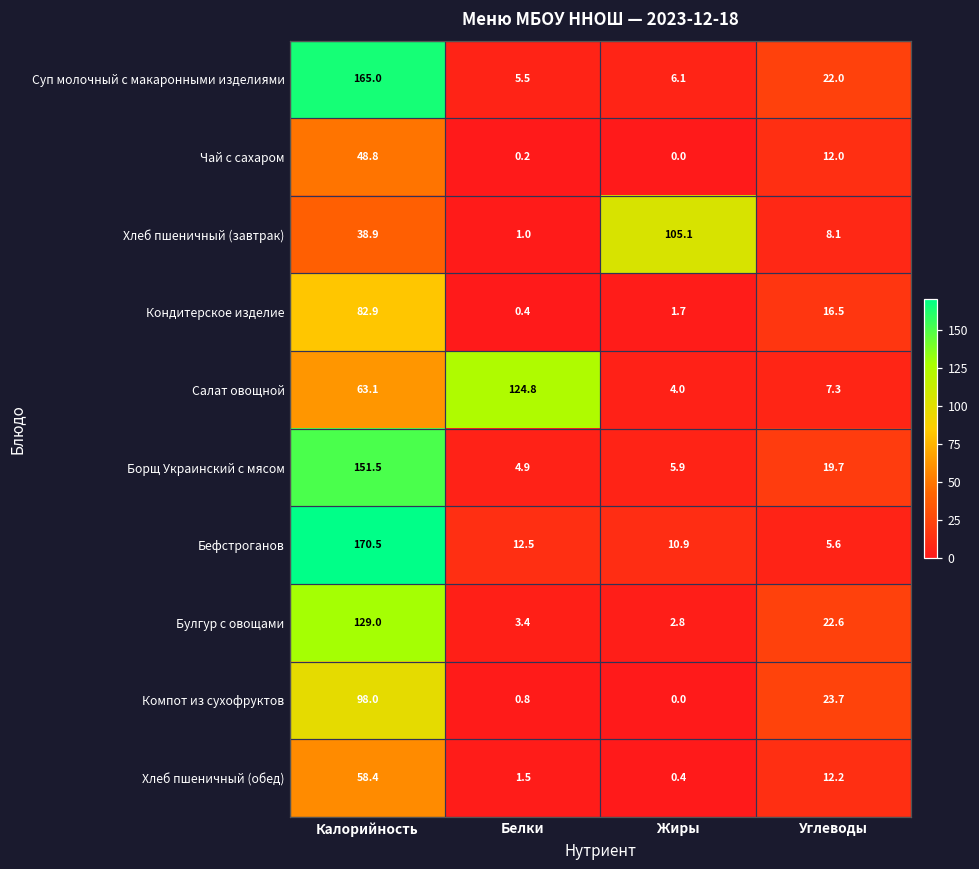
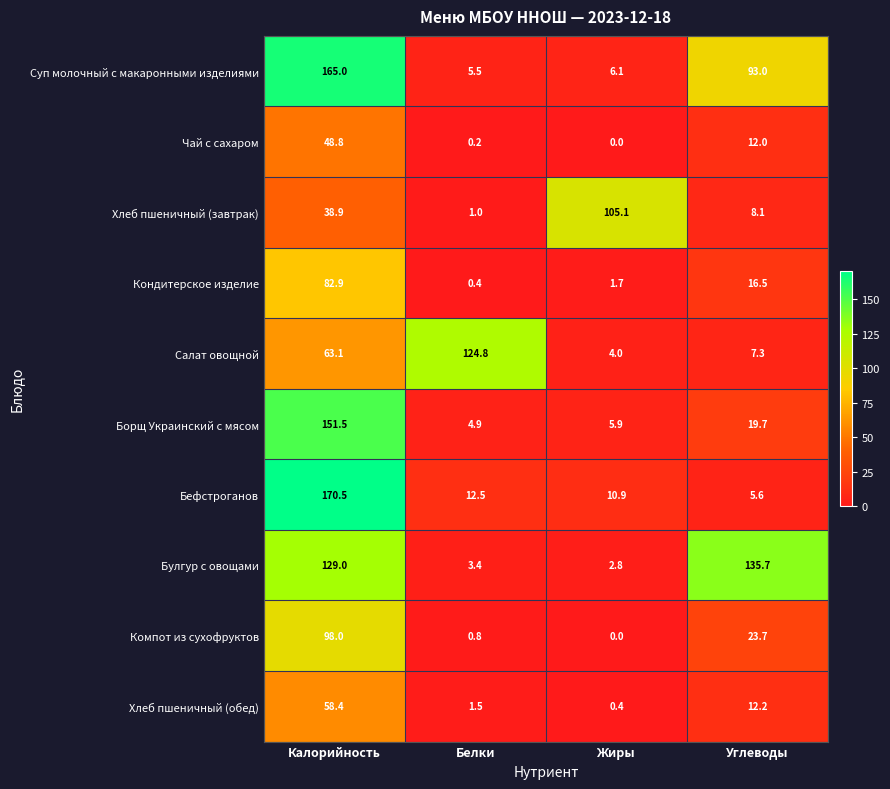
  {
    "Суп молочный с макаронными изделиями": {
      "Калорийность": 165.0,
      "Белки": 5.5,
      "Жиры": 6.1,
-     "Углеводы": 22.0
+     "Углеводы": 93.0
    },
    "Чай с сахаром": {
      "Калорийность": 48.8,
      "Белки": 0.2,
      "Жиры": 0.0,
      "Углеводы": 12.0
    },
    "Хлеб пшеничный (завтрак)": {
      "Калорийность": 38.9,
      "Белки": 1.0,
      "Жиры": 105.1,
      "Углеводы": 8.1
    },
    "Кондитерское изделие": {
      "Калорийность": 82.9,
      "Белки": 0.4,
      "Жиры": 1.7,
      "Углеводы": 16.5
    },
    "Салат овощной": {
      "Калорийность": 63.1,
      "Белки": 124.8,
      "Жиры": 4.0,
      "Углеводы": 7.3
    },
    "Борщ Украинский с мясом": {
      "Калорийность": 151.5,
      "Белки": 4.9,
      "Жиры": 5.9,
      "Углеводы": 19.7
    },
    "Бефстроганов": {
      "Калорийность": 170.5,
      "Белки": 12.5,
      "Жиры": 10.9,
      "Углеводы": 5.6
    },
    "Булгур с овощами": {
      "Калорийность": 129.0,
      "Белки": 3.4,
      "Жиры": 2.8,
-     "Углеводы": 22.6
+     "Углеводы": 135.7
    },
    "Компот из сухофруктов": {
      "Калорийность": 98.0,
      "Белки": 0.8,
      "Жиры": 0.0,
      "Углеводы": 23.7
    },
    "Хлеб пшеничный (обед)": {
      "Калорийность": 58.4,
      "Белки": 1.5,
      "Жиры": 0.4,
      "Углеводы": 12.2
    }
  }
